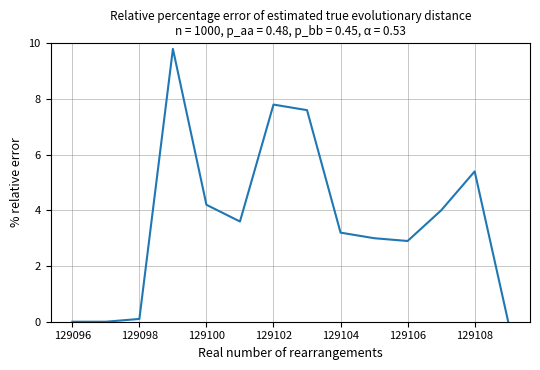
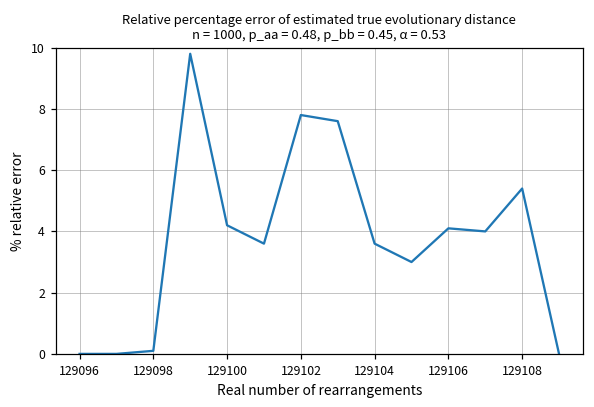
  {
    "129096": 0.0,
    "129098": 0.1,
    "129100": 4.2,
    "129102": 7.8,
-   "129104": 3.2,
-   "129106": 2.9,
+   "129104": 3.6,
+   "129106": 4.1,
    "129108": 5.4
  }
